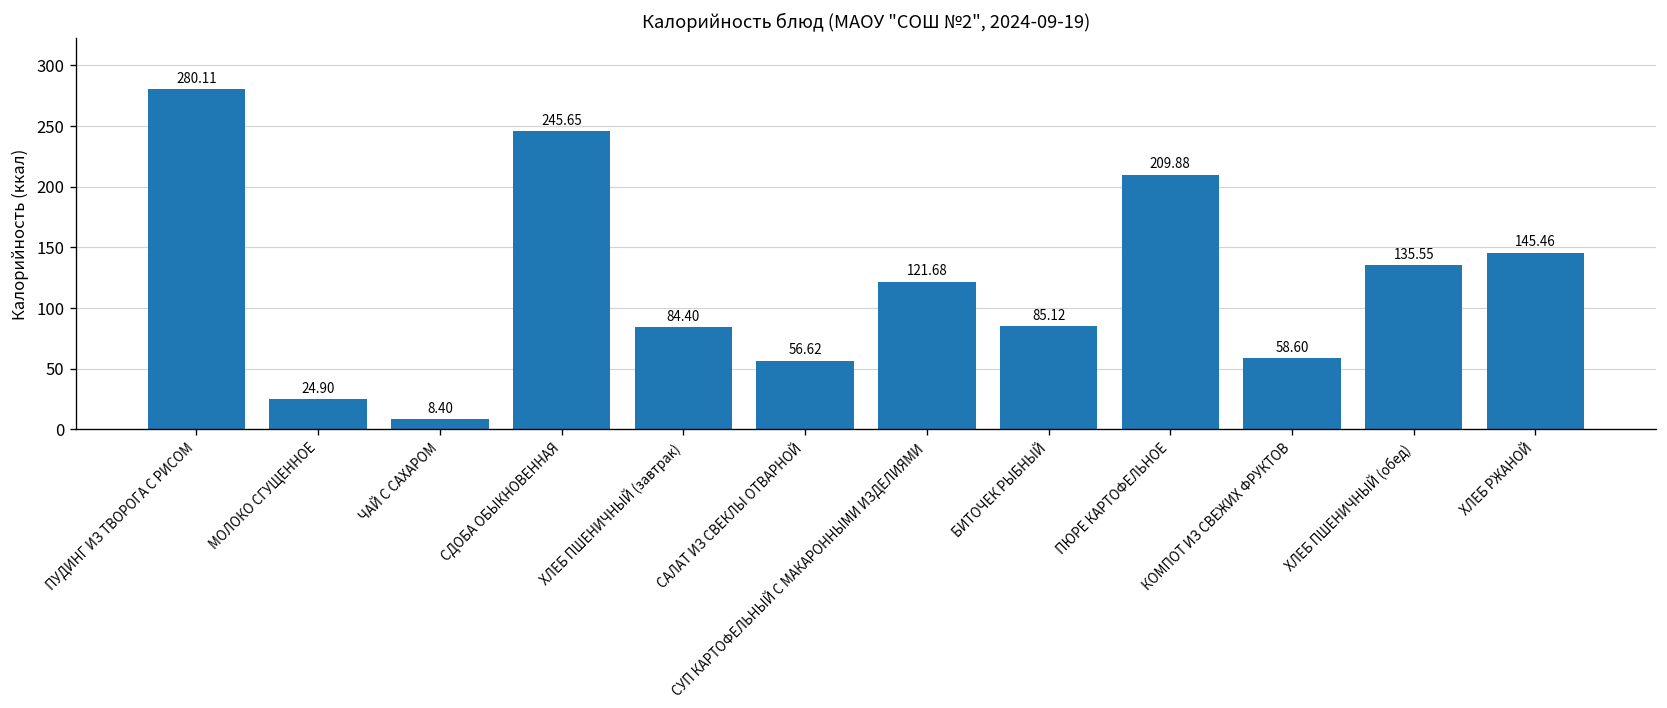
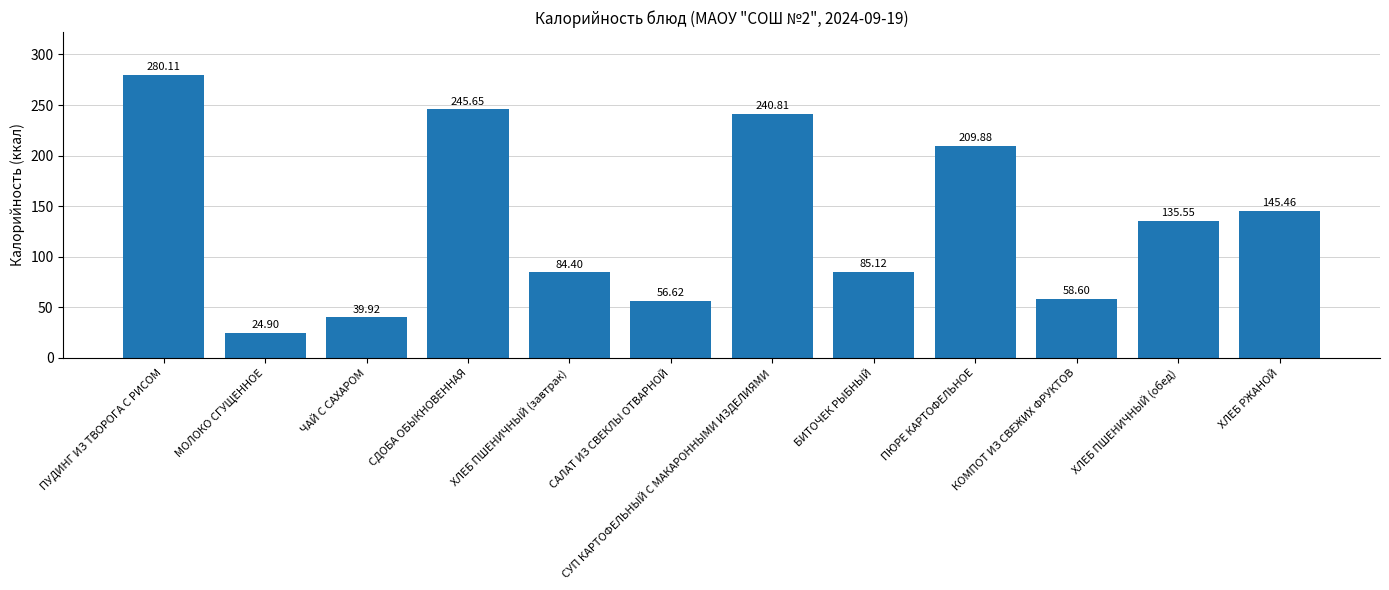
  {
    "ПУДИНГ ИЗ ТВОРОГА С РИСОМ": 280.11,
    "МОЛОКО СГУЩЕННОЕ": 24.90,
-   "ЧАЙ С САХАРОМ": 8.40,
+   "ЧАЙ С САХАРОМ": 39.92,
    "СДОБА ОБЫКНОВЕННАЯ": 245.65,
    "ХЛЕБ ПШЕНИЧНЫЙ (завтрак)": 84.40,
    "САЛАТ ИЗ СВЕКЛЫ ОТВАРНОЙ": 56.62,
-   "СУП КАРТОФЕЛЬНЫЙ С МАКАРОННЫМИ ИЗДЕЛИЯМИ": 121.68,
+   "СУП КАРТОФЕЛЬНЫЙ С МАКАРОННЫМИ ИЗДЕЛИЯМИ": 240.81,
    "БИТОЧЕК РЫБНЫЙ": 85.12,
    "ПЮРЕ КАРТОФЕЛЬНОЕ": 209.88,
    "КОМПОТ ИЗ СВЕЖИХ ФРУКТОВ": 58.60,
    "ХЛЕБ ПШЕНИЧНЫЙ (обед)": 135.55,
    "ХЛЕБ РЖАНОЙ": 145.46
  }
